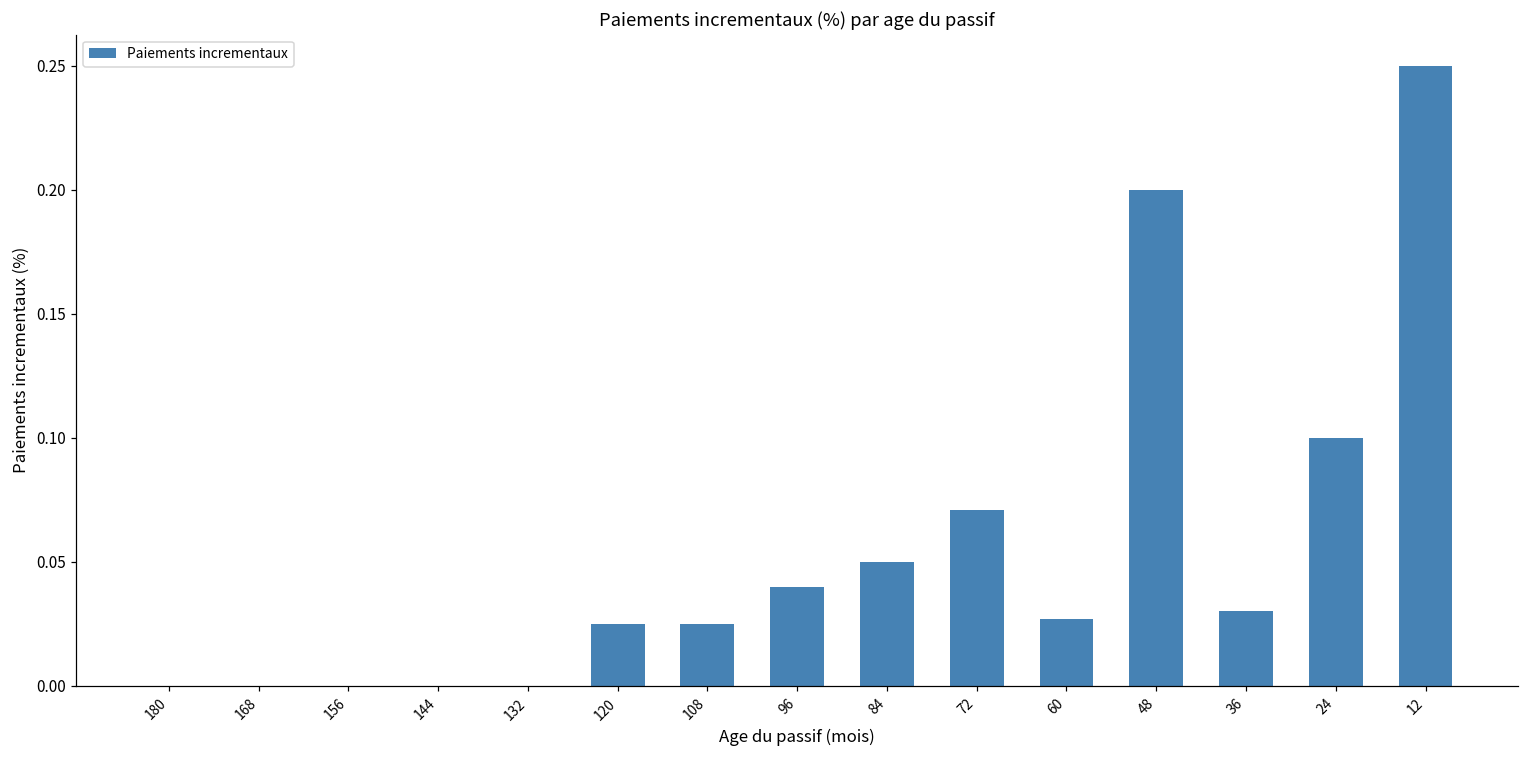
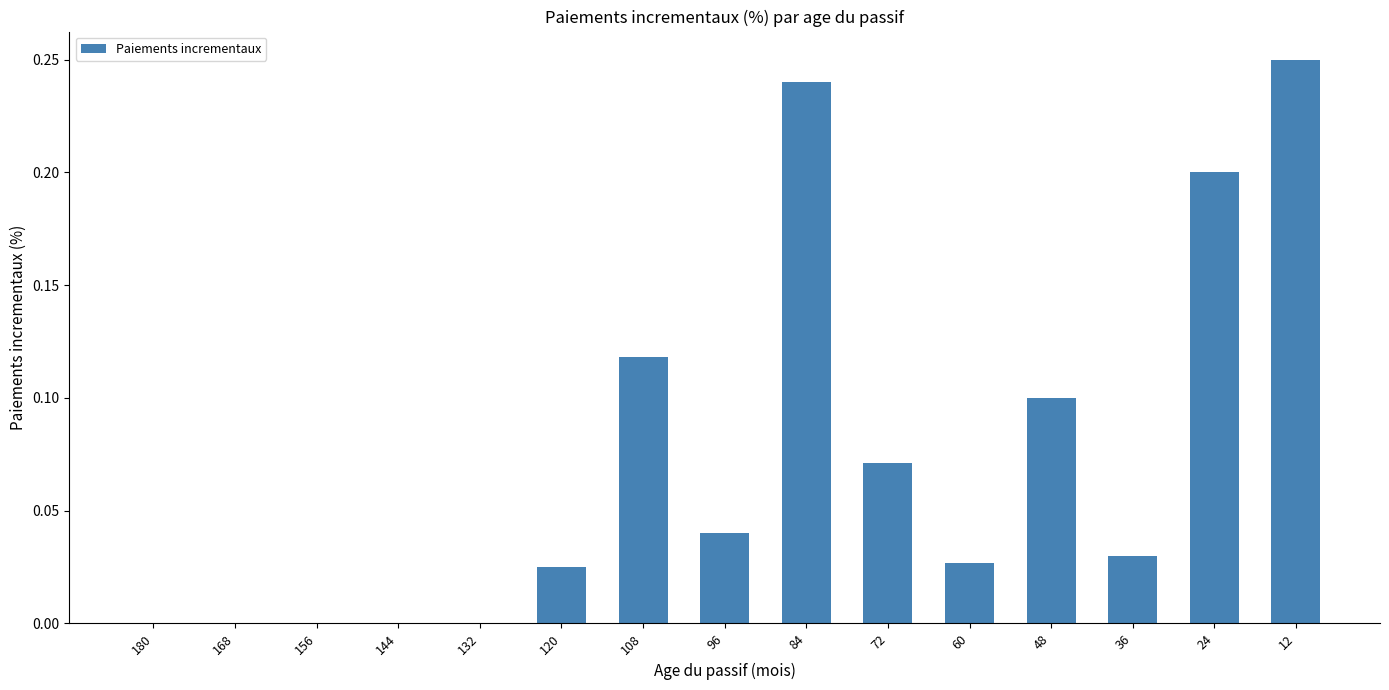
  {
    "180": 0.000,
    "168": 0.000,
    "156": 0.000,
    "144": 0.000,
    "132": 0.000,
    "120": 0.025,
-   "108": 0.025,
+   "108": 0.118,
    "96": 0.040,
-   "84": 0.05,
+   "84": 0.24,
    "72": 0.071,
    "60": 0.027,
-   "48": 0.2,
+   "48": 0.1,
    "36": 0.030,
-   "24": 0.1,
+   "24": 0.2,
    "12": 0.250
  }
